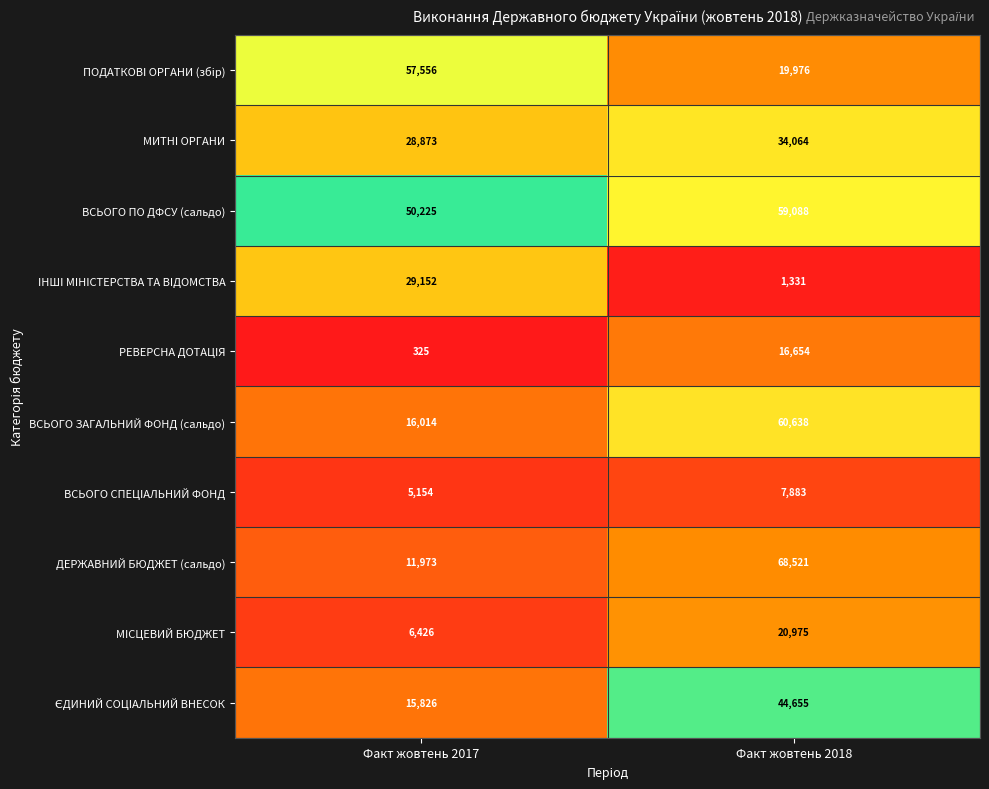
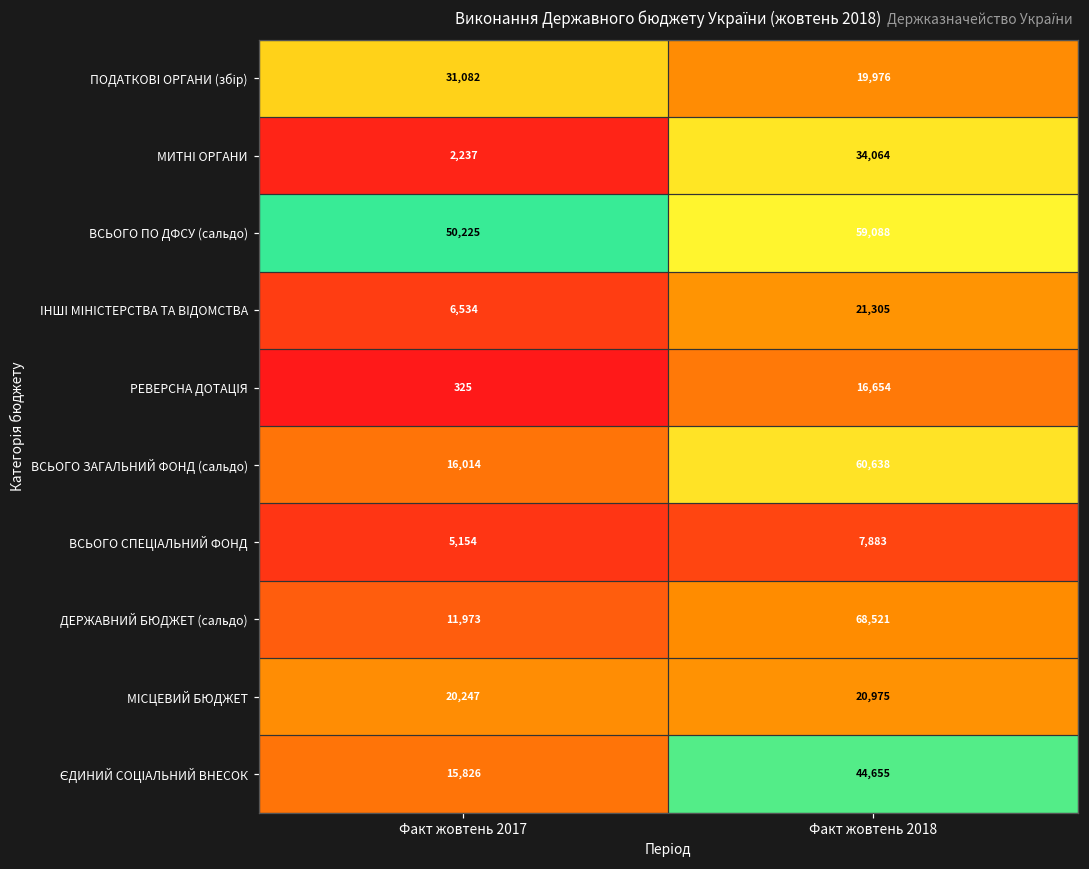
  {
    "ПОДАТКОВІ ОРГАНИ (збір)": {
-     "Факт жовтень 2017": "57,556",
+     "Факт жовтень 2017": "31,082",
      "Факт жовтень 2018": "19,976"
    },
    "МИТНІ ОРГАНИ": {
-     "Факт жовтень 2017": "28,873",
+     "Факт жовтень 2017": "2,237",
      "Факт жовтень 2018": "34,064"
    },
    "ВСЬОГО ПО ДФСУ (сальдо)": {
      "Факт жовтень 2017": "50,225",
      "Факт жовтень 2018": "59,088"
    },
    "ІНШІ МІНІСТЕРСТВА ТА ВІДОМСТВА": {
-     "Факт жовтень 2017": "29,152",
-     "Факт жовтень 2018": "1,331"
+     "Факт жовтень 2017": "6,534",
+     "Факт жовтень 2018": "21,305"
    },
    "РЕВЕРСНА ДОТАЦІЯ": {
      "Факт жовтень 2017": "325",
      "Факт жовтень 2018": "16,654"
    },
    "ВСЬОГО ЗАГАЛЬНИЙ ФОНД (сальдо)": {
      "Факт жовтень 2017": "16,014",
      "Факт жовтень 2018": "60,638"
    },
    "ВСЬОГО СПЕЦІАЛЬНИЙ ФОНД": {
      "Факт жовтень 2017": "5,154",
      "Факт жовтень 2018": "7,883"
    },
    "ДЕРЖАВНИЙ БЮДЖЕТ (сальдо)": {
      "Факт жовтень 2017": "11,973",
      "Факт жовтень 2018": "68,521"
    },
    "МІСЦЕВИЙ БЮДЖЕТ": {
-     "Факт жовтень 2017": "6,426",
+     "Факт жовтень 2017": "20,247",
      "Факт жовтень 2018": "20,975"
    },
    "ЄДИНИЙ СОЦІАЛЬНИЙ ВНЕСОК": {
      "Факт жовтень 2017": "15,826",
      "Факт жовтень 2018": "44,655"
    }
  }
